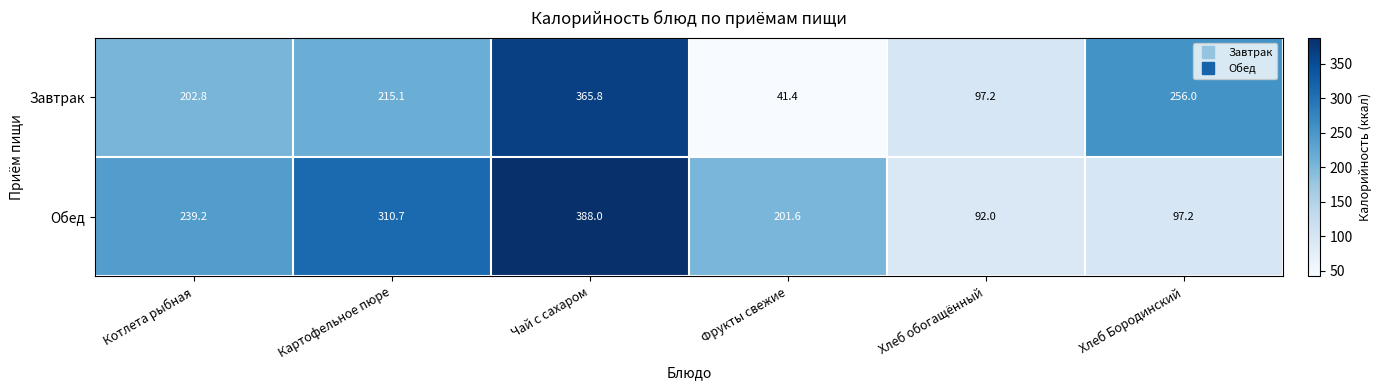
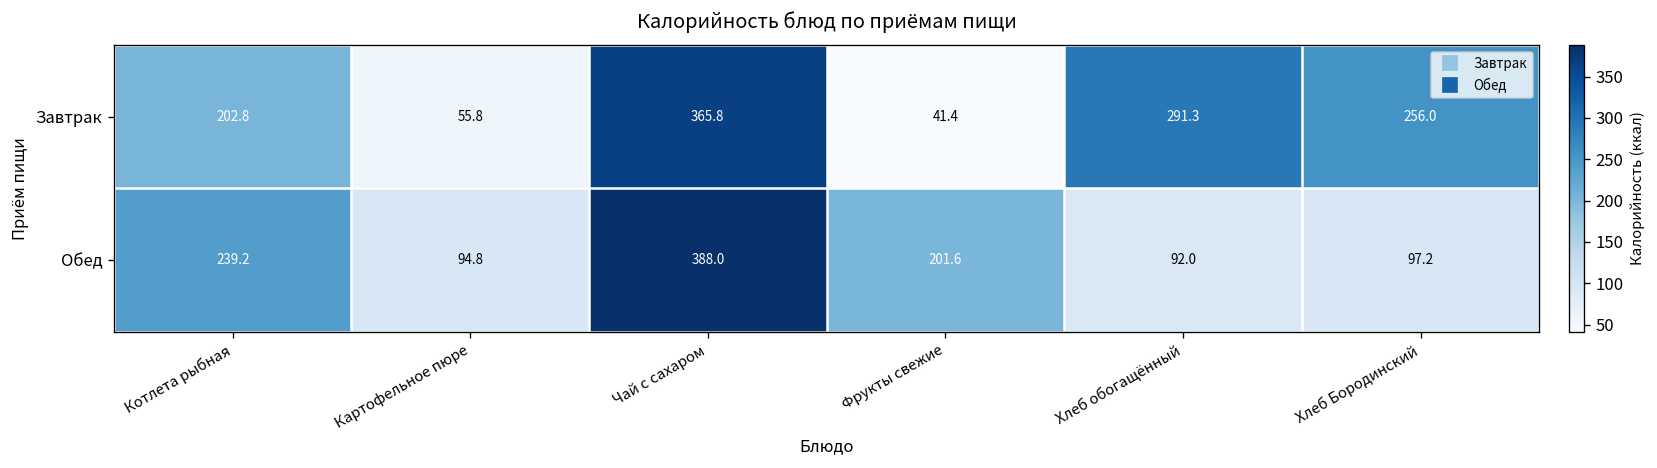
  {
    "Завтрак": {
      "Котлета рыбная": 202.8,
-     "Картофельное пюре": 215.1,
+     "Картофельное пюре": 55.8,
      "Чай с сахаром": 365.8,
      "Фрукты свежие": 41.4,
-     "Хлеб обогащённый": 97.2,
+     "Хлеб обогащённый": 291.3,
      "Хлеб Бородинский": 256.0
    },
    "Обед": {
      "Котлета рыбная": 239.2,
-     "Картофельное пюре": 310.7,
+     "Картофельное пюре": 94.8,
      "Чай с сахаром": 388.0,
      "Фрукты свежие": 201.6,
      "Хлеб обогащённый": 92.0,
      "Хлеб Бородинский": 97.2
    }
  }
